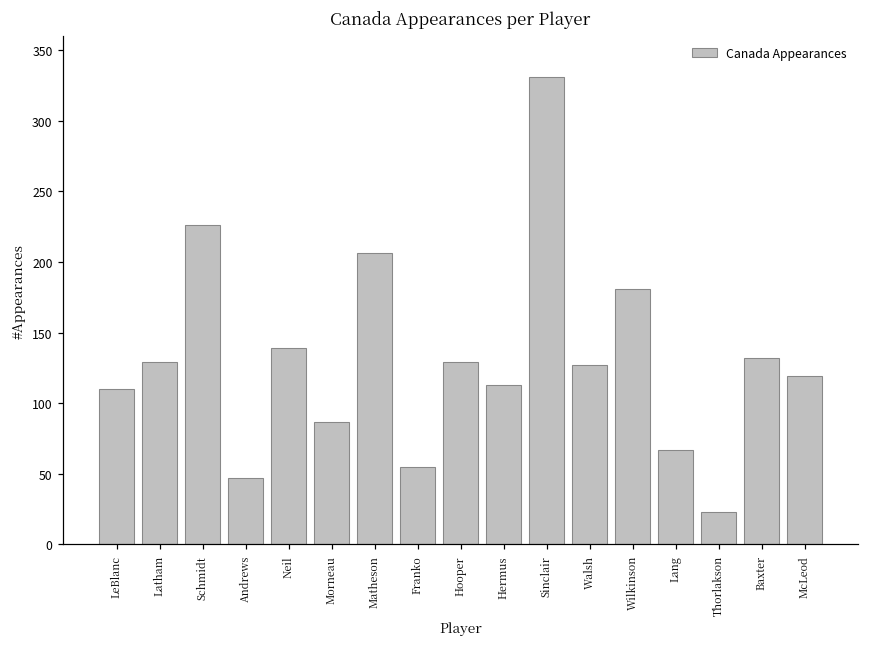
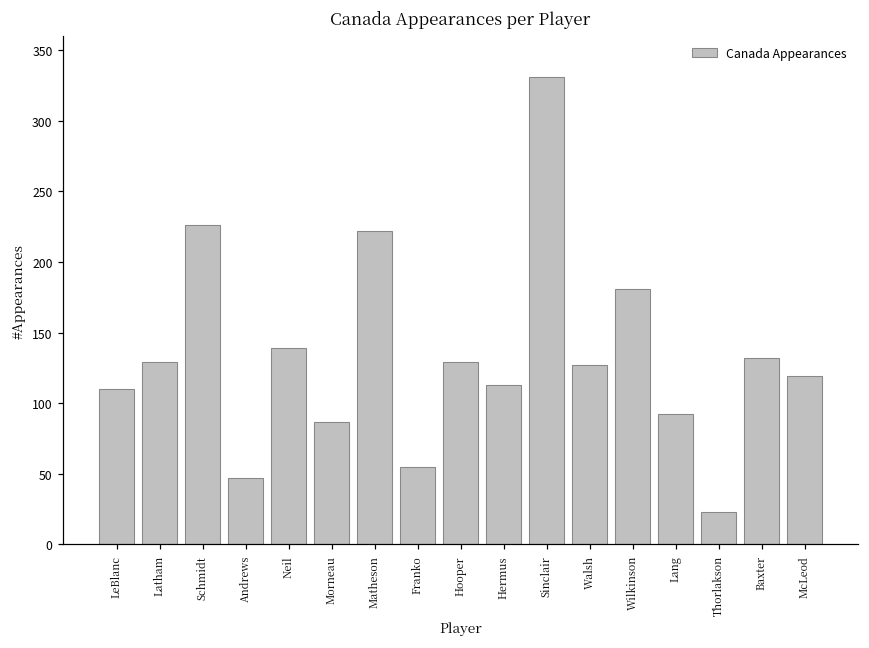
  {
    "LeBlanc": 110,
    "Latham": 129,
    "Schmidt": 226,
    "Andrews": 47,
    "Neil": 139,
    "Morneau": 87,
-   "Matheson": 206,
+   "Matheson": 222,
    "Franko": 55,
    "Hooper": 129,
    "Hermus": 113,
    "Sinclair": 331,
    "Walsh": 127,
    "Wilkinson": 181,
-   "Lang": 67,
+   "Lang": 92,
    "Thorlakson": 23,
    "Baxter": 132,
    "McLeod": 119
  }
